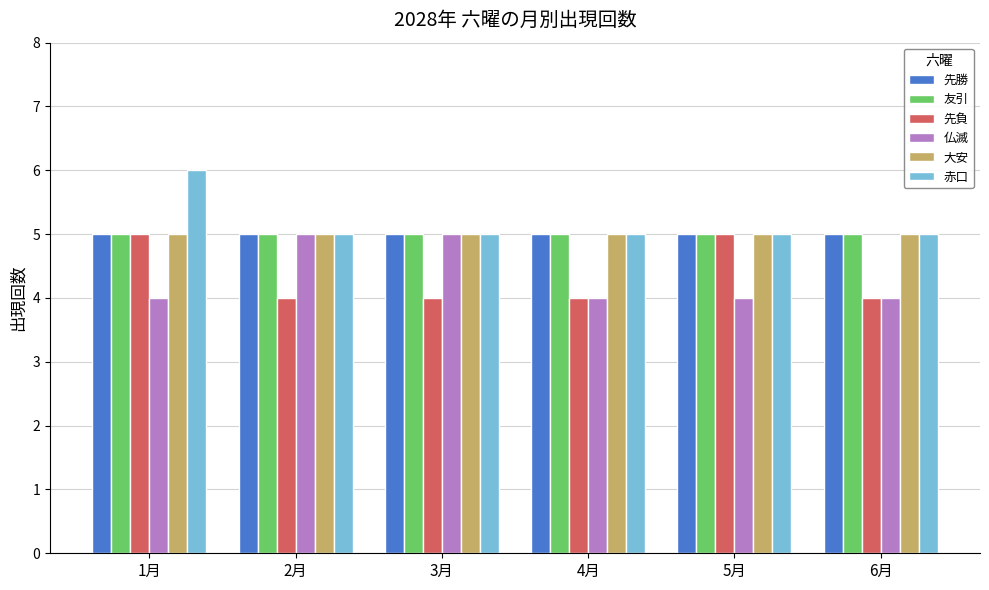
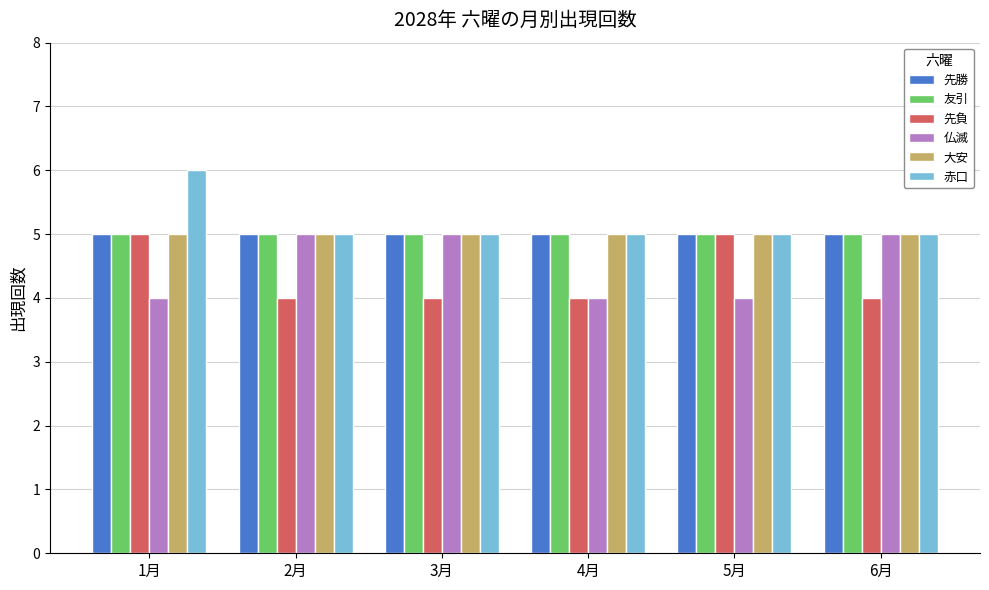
  {
    "先勝": {
      "1月": 5,
      "2月": 5,
      "3月": 5,
      "4月": 5,
      "5月": 5,
      "6月": 5
    },
    "友引": {
      "1月": 5,
      "2月": 5,
      "3月": 5,
      "4月": 5,
      "5月": 5,
      "6月": 5
    },
    "先負": {
      "1月": 5,
      "2月": 4,
      "3月": 4,
      "4月": 4,
      "5月": 5,
      "6月": 4
    },
    "仏滅": {
      "1月": 4,
      "2月": 5,
      "3月": 5,
      "4月": 4,
      "5月": 4,
-     "6月": 4
+     "6月": 5
    },
    "大安": {
      "1月": 5,
      "2月": 5,
      "3月": 5,
      "4月": 5,
      "5月": 5,
      "6月": 5
    },
    "赤口": {
      "1月": 6,
      "2月": 5,
      "3月": 5,
      "4月": 5,
      "5月": 5,
      "6月": 5
    }
  }
